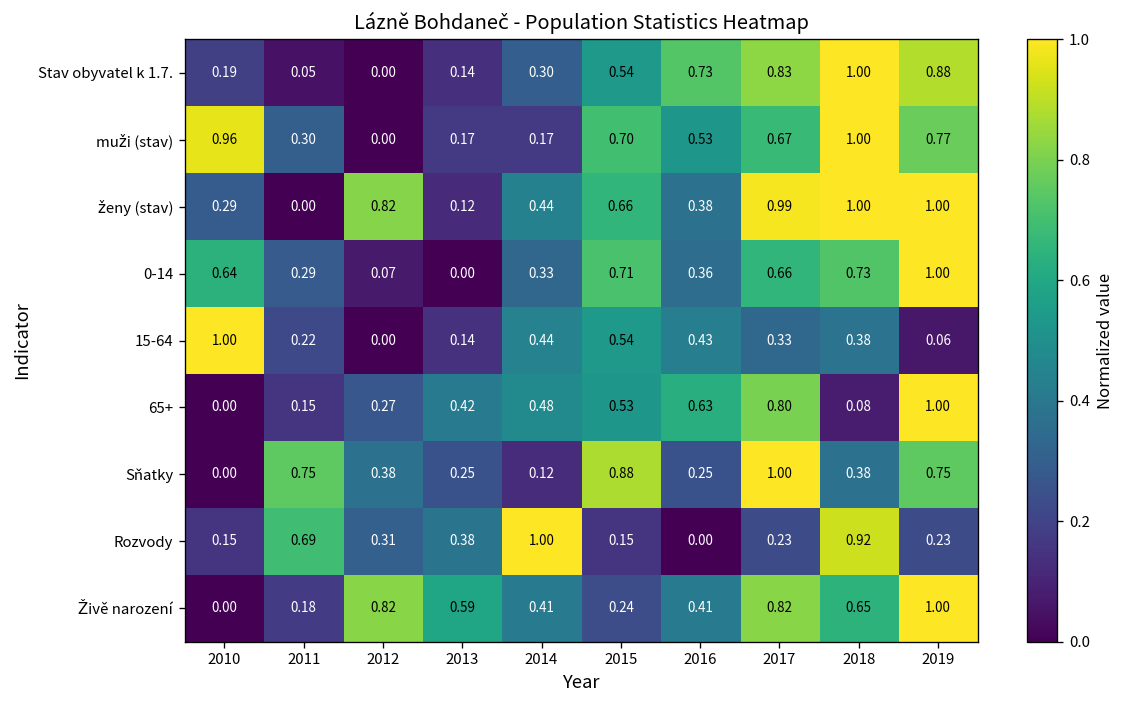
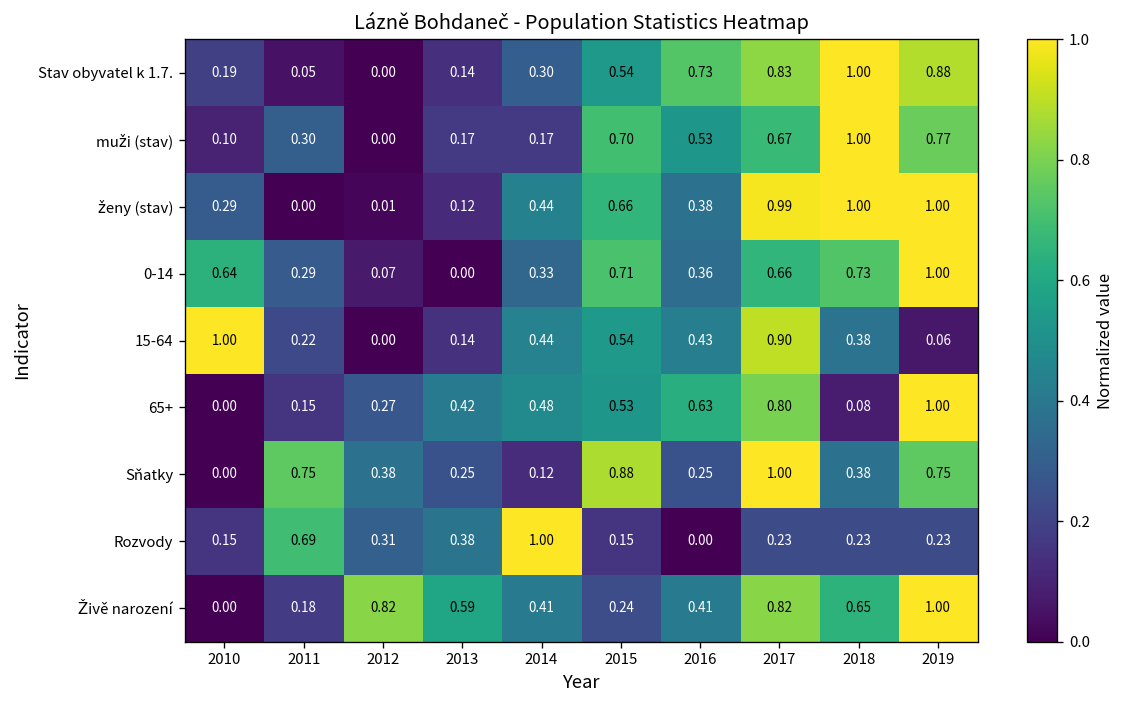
  {
    "Stav obyvatel k 1.7.": {
      "2010": 0.19,
      "2011": 0.05,
      "2012": 0.00,
      "2013": 0.14,
      "2014": 0.30,
      "2015": 0.54,
      "2016": 0.73,
      "2017": 0.83,
      "2018": 1.00,
      "2019": 0.88
    },
    "muži (stav)": {
-     "2010": 0.96,
+     "2010": 0.10,
      "2011": 0.30,
      "2012": 0.00,
      "2013": 0.17,
      "2014": 0.17,
      "2015": 0.70,
      "2016": 0.53,
      "2017": 0.67,
      "2018": 1.00,
      "2019": 0.77
    },
    "ženy (stav)": {
      "2010": 0.29,
      "2011": 0.00,
-     "2012": 0.82,
+     "2012": 0.01,
      "2013": 0.12,
      "2014": 0.44,
      "2015": 0.66,
      "2016": 0.38,
      "2017": 0.99,
      "2018": 1.00,
      "2019": 1.00
    },
    "0-14": {
      "2010": 0.64,
      "2011": 0.29,
      "2012": 0.07,
      "2013": 0.00,
      "2014": 0.33,
      "2015": 0.71,
      "2016": 0.36,
      "2017": 0.66,
      "2018": 0.73,
      "2019": 1.00
    },
    "15-64": {
      "2010": 1.00,
      "2011": 0.22,
      "2012": 0.00,
      "2013": 0.14,
      "2014": 0.44,
      "2015": 0.54,
      "2016": 0.43,
-     "2017": 0.33,
+     "2017": 0.90,
      "2018": 0.38,
      "2019": 0.06
    },
    "65+": {
      "2010": 0.00,
      "2011": 0.15,
      "2012": 0.27,
      "2013": 0.42,
      "2014": 0.48,
      "2015": 0.53,
      "2016": 0.63,
      "2017": 0.80,
      "2018": 0.08,
      "2019": 1.00
    },
    "Sňatky": {
      "2010": 0.00,
      "2011": 0.75,
      "2012": 0.38,
      "2013": 0.25,
      "2014": 0.12,
      "2015": 0.88,
      "2016": 0.25,
      "2017": 1.00,
      "2018": 0.38,
      "2019": 0.75
    },
    "Rozvody": {
      "2010": 0.15,
      "2011": 0.69,
      "2012": 0.31,
      "2013": 0.38,
      "2014": 1.00,
      "2015": 0.15,
      "2016": 0.00,
      "2017": 0.23,
-     "2018": 0.92,
+     "2018": 0.23,
      "2019": 0.23
    },
    "Živě narození": {
      "2010": 0.00,
      "2011": 0.18,
      "2012": 0.82,
      "2013": 0.59,
      "2014": 0.41,
      "2015": 0.24,
      "2016": 0.41,
      "2017": 0.82,
      "2018": 0.65,
      "2019": 1.00
    }
  }
